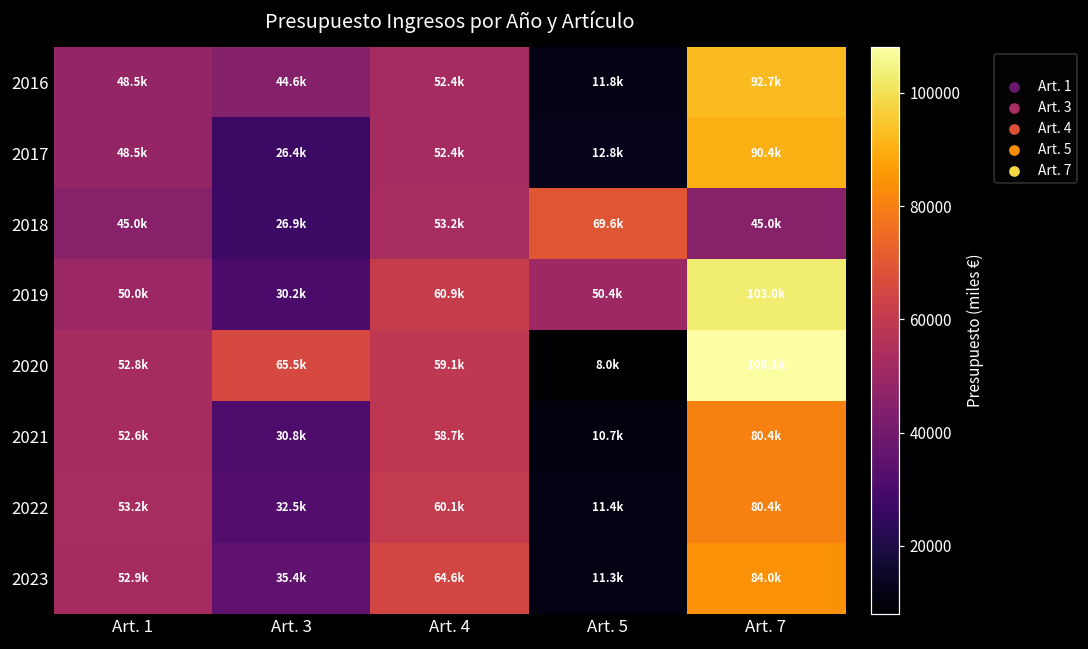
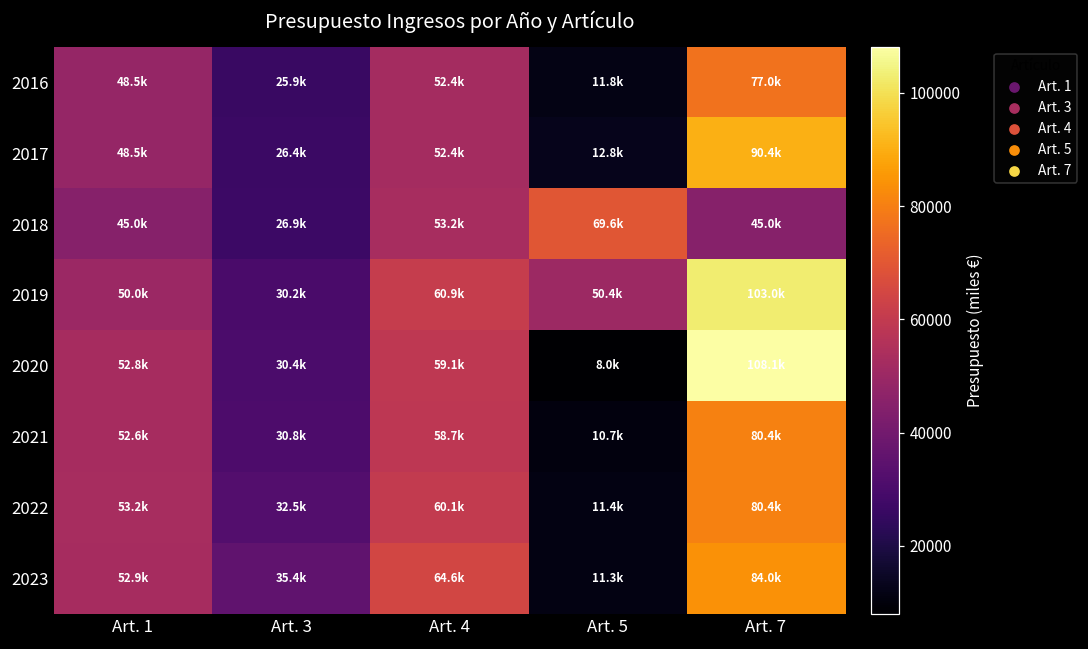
  {
    "2016": {
      "Art. 1": "48.5k",
-     "Art. 3": "44.6k",
+     "Art. 3": "25.9k",
      "Art. 4": "52.4k",
      "Art. 5": "11.8k",
-     "Art. 7": "92.7k"
+     "Art. 7": "77.0k"
    },
    "2017": {
      "Art. 1": "48.5k",
      "Art. 3": "26.4k",
      "Art. 4": "52.4k",
      "Art. 5": "12.8k",
      "Art. 7": "90.4k"
    },
    "2018": {
      "Art. 1": "45.0k",
      "Art. 3": "26.9k",
      "Art. 4": "53.2k",
      "Art. 5": "69.6k",
      "Art. 7": "45.0k"
    },
    "2019": {
      "Art. 1": "50.0k",
      "Art. 3": "30.2k",
      "Art. 4": "60.9k",
      "Art. 5": "50.4k",
      "Art. 7": "103.0k"
    },
    "2020": {
      "Art. 1": "52.8k",
-     "Art. 3": "65.5k",
+     "Art. 3": "30.4k",
      "Art. 4": "59.1k",
      "Art. 5": "8.0k",
      "Art. 7": "108.1k"
    },
    "2021": {
      "Art. 1": "52.6k",
      "Art. 3": "30.8k",
      "Art. 4": "58.7k",
      "Art. 5": "10.7k",
      "Art. 7": "80.4k"
    },
    "2022": {
      "Art. 1": "53.2k",
      "Art. 3": "32.5k",
      "Art. 4": "60.1k",
      "Art. 5": "11.4k",
      "Art. 7": "80.4k"
    },
    "2023": {
      "Art. 1": "52.9k",
      "Art. 3": "35.4k",
      "Art. 4": "64.6k",
      "Art. 5": "11.3k",
      "Art. 7": "84.0k"
    }
  }
